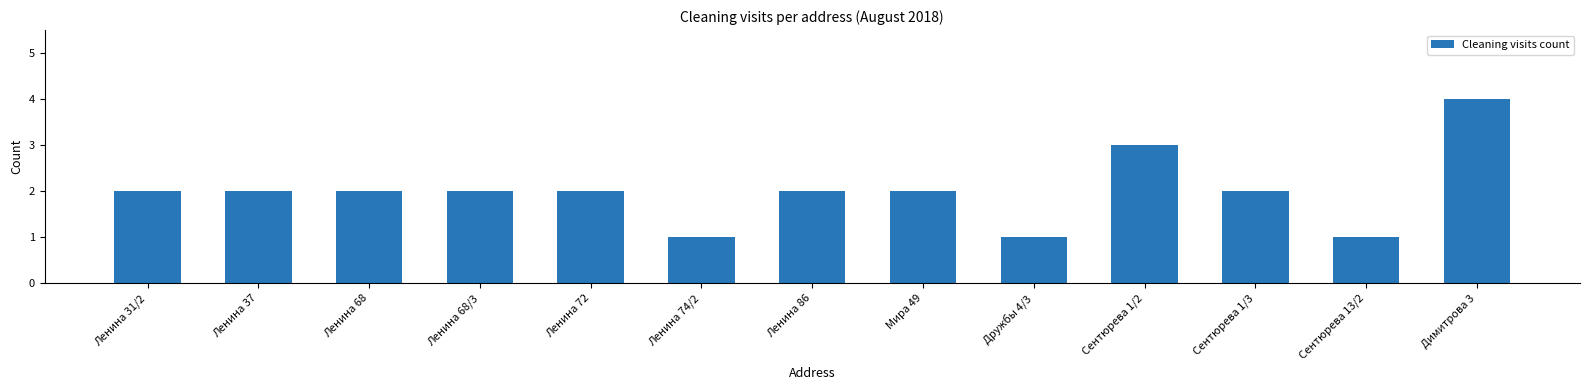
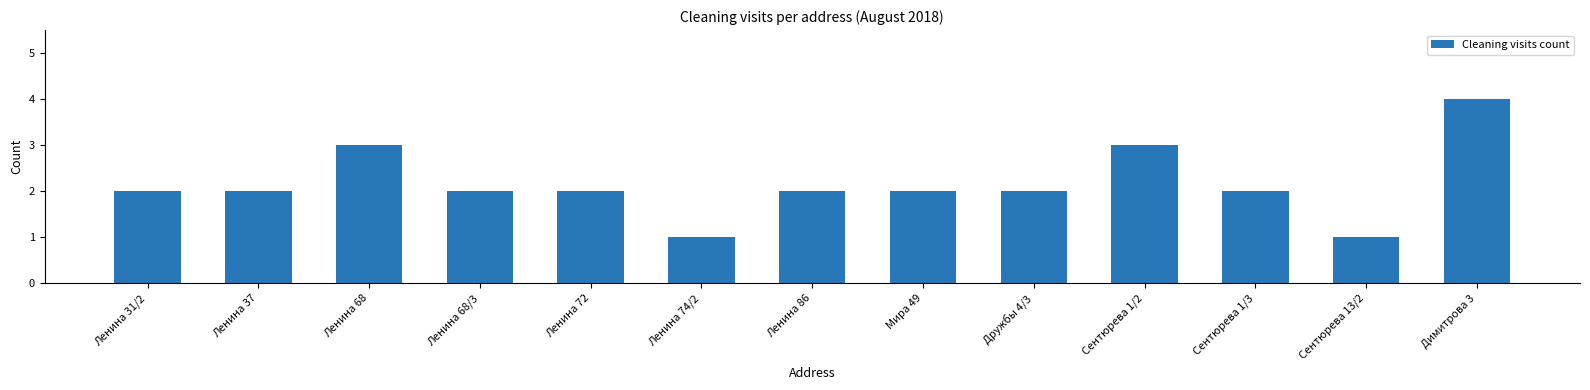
  {
    "Ленина 31/2": 2,
    "Ленина 37": 2,
-   "Ленина 68": 2,
+   "Ленина 68": 3,
    "Ленина 68/3": 2,
    "Ленина 72": 2,
    "Ленина 74/2": 1,
    "Ленина 86": 2,
    "Мира 49": 2,
-   "Дружбы 4/3": 1,
+   "Дружбы 4/3": 2,
    "Сентюрева 1/2": 3,
    "Сентюрева 1/3": 2,
    "Сентюрева 13/2": 1,
    "Димитрова 3": 4
  }
